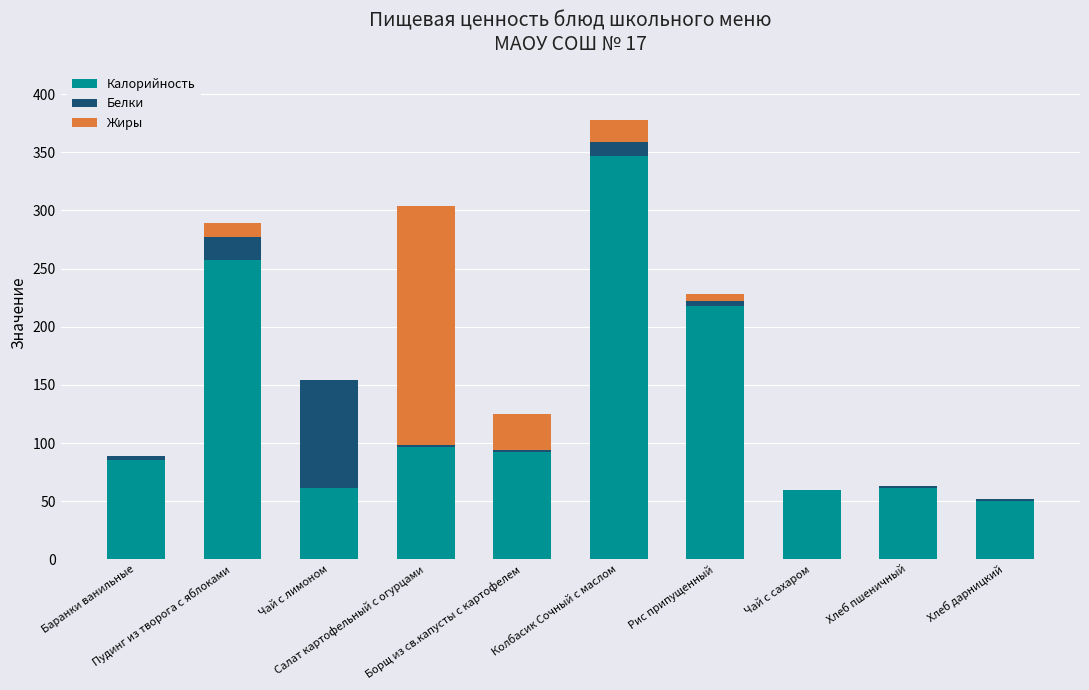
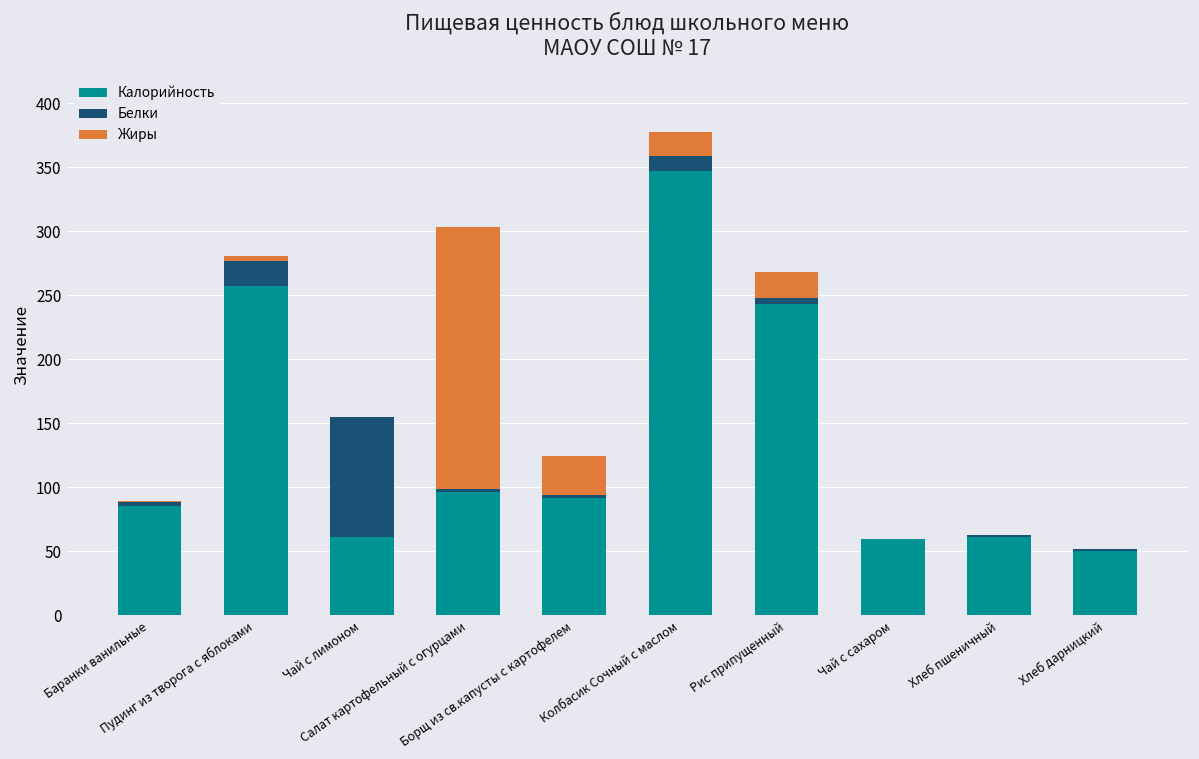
  {
    "Калорийность": {
      "Баранки ванильные": 86,
      "Пудинг из творога с яблоками": 257,
      "Чай с лимоном": 61,
      "Салат картофельный с огурцами": 97,
      "Борщ из св.капусты с картофелем": 92,
      "Колбасик Сочный с маслом": 347,
-     "Рис припущенный": 218,
+     "Рис припущенный": 244,
      "Чай с сахаром": 60,
      "Хлеб пшеничный": 61,
      "Хлеб дарницкий": 50
    },
    "Белки": {
      "Баранки ванильные": 3,
      "Пудинг из творога с яблоками": 19,
      "Чай с лимоном": 94,
      "Колбасик Сочный с маслом": 12,
      "Рис припущенный": 4
    },
    "Жиры": {
-     "Пудинг из творога с яблоками": 13,
+     "Пудинг из творога с яблоками": 4,
      "Чай с лимоном": 0,
      "Салат картофельный с огурцами": 205,
      "Борщ из св.капусты с картофелем": 31,
      "Колбасик Сочный с маслом": 19,
-     "Рис припущенный": 6,
+     "Рис припущенный": 21,
      "Чай с сахаром": 0
    }
  }
